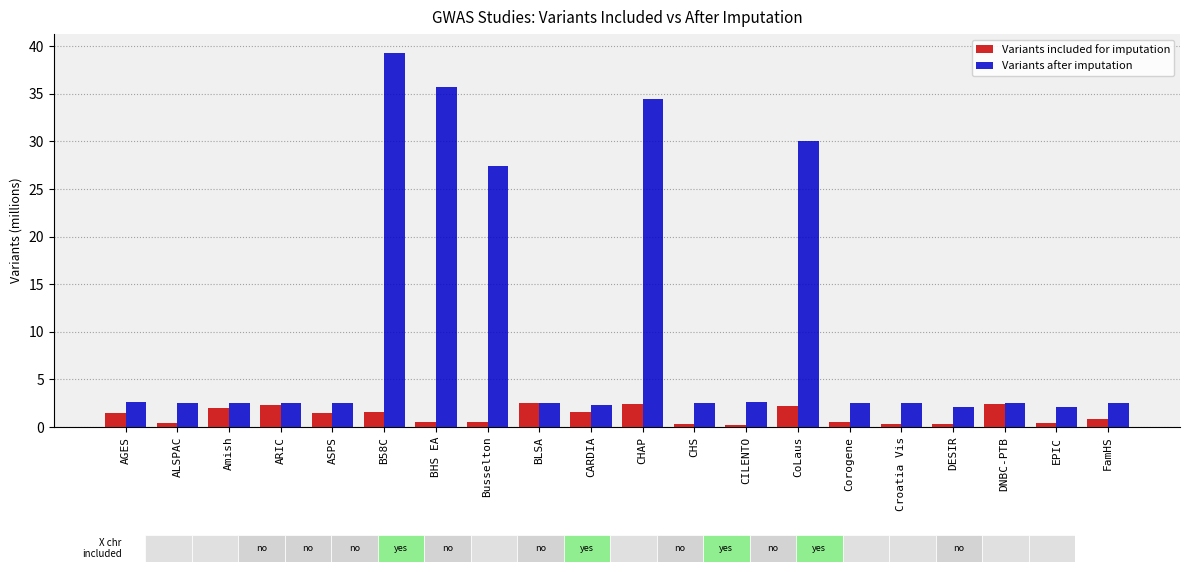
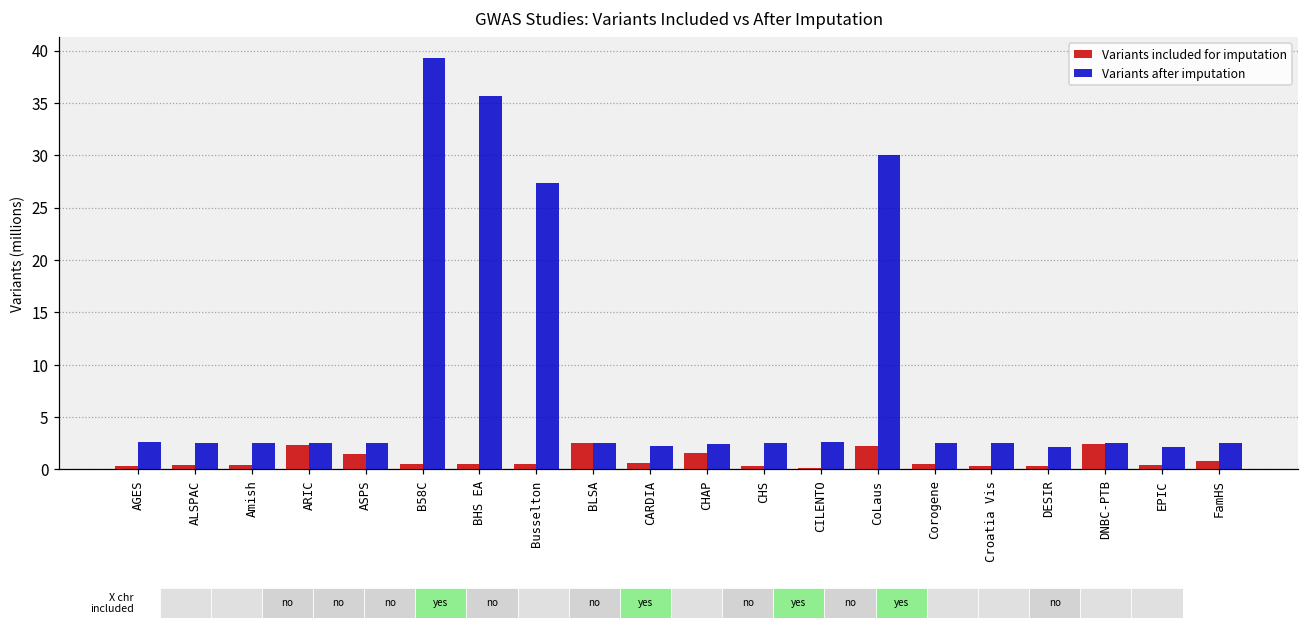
  {
    "Variants included for imputation": {
-     "AGES": 1,
+     "AGES": 0,
      "ALSPAC": 0,
-     "Amish": 2,
+     "Amish": 0,
      "ARIC": 2,
      "ASPS": 1,
-     "B58C": 2,
+     "B58C": 1,
      "BHS EA": 1,
      "Busselton": 1,
      "BLSA": 3,
-     "CARDIA": 2,
-     "CHAP": 2.5,
+     "CARDIA": 1,
+     "CHAP": 1.6,
      "CHS": 0,
      "CoLaus": 2,
      "Corogene": 0,
      "Croatia Vis": 0,
      "DESIR": 0,
      "DNBC-PTB": 2,
      "EPIC": 0,
      "FamHS": 1
    },
    "Variants after imputation": {
      "AGES": 3,
      "ALSPAC": 2,
      "Amish": 3,
      "ARIC": 3,
      "ASPS": 3,
      "B58C": 39,
      "BHS EA": 36,
      "Busselton": 27,
      "BLSA": 3,
      "CARDIA": 2,
-     "CHAP": 34,
+     "CHAP": 2,
      "CHS": 3,
      "CILENTO": 3,
      "CoLaus": 30,
      "Corogene": 3,
      "Croatia Vis": 3,
      "DESIR": 2,
      "DNBC-PTB": 3,
      "EPIC": 2,
      "FamHS": 3
    }
  }
